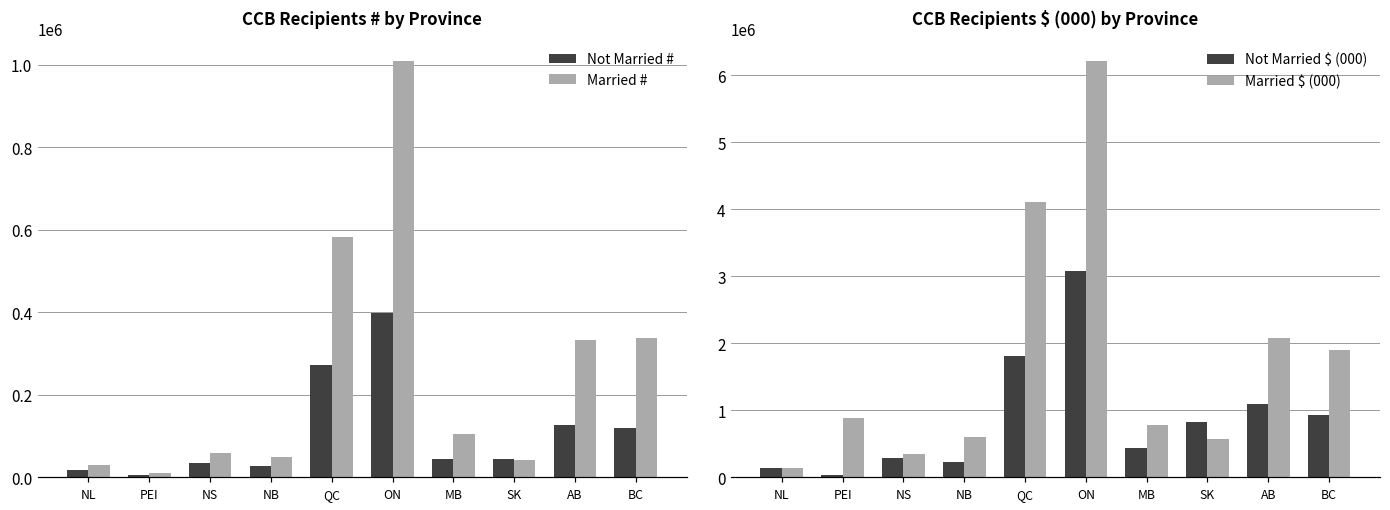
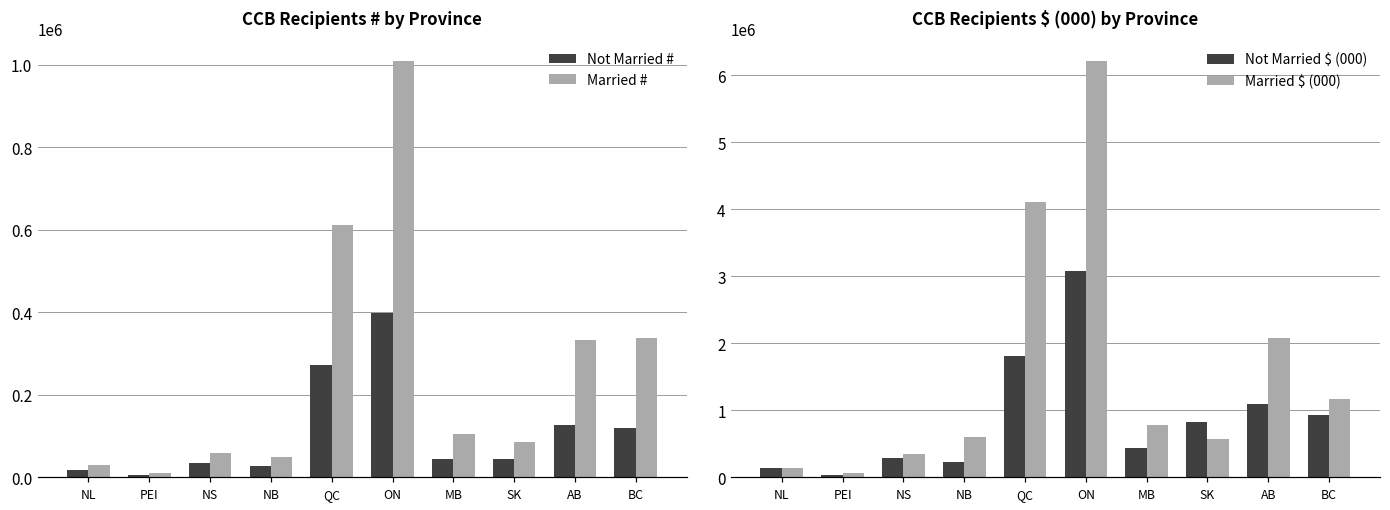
  {
    "CCB Recipients # by Province": {
      "Not Married #": {
        "NL": 20000,
        "NS": 30000,
        "NB": 30000,
        "QC": 270000,
        "ON": 400000,
        "MB": 40000,
        "SK": 50000,
        "AB": 130000,
        "BC": 120000
      },
      "Married #": {
        "NL": 30000,
        "PEI": 10000,
        "NS": 60000,
        "NB": 50000,
-       "QC": 580000,
+       "QC": 610000,
        "ON": 1010000,
        "MB": 100000,
-       "SK": 40000,
+       "SK": 90000,
        "AB": 330000,
        "BC": 340000
      }
    },
    "CCB Recipients $ (000) by Province": {
      "Not Married $ (000)": {
        "NL": 100000,
        "NS": 300000,
        "NB": 200000,
        "QC": 1800000,
        "ON": 3100000,
        "MB": 400000,
        "SK": 800000,
        "AB": 1100000,
        "BC": 900000
      },
      "Married $ (000)": {
        "NL": 100000,
-       "PEI": 900000,
+       "PEI": 100000,
        "NS": 300000,
        "NB": 600000,
        "QC": 4100000,
        "ON": 6200000,
        "MB": 800000,
        "SK": 600000,
        "AB": 2100000,
-       "BC": 1900000
+       "BC": 1200000
      }
    }
  }
